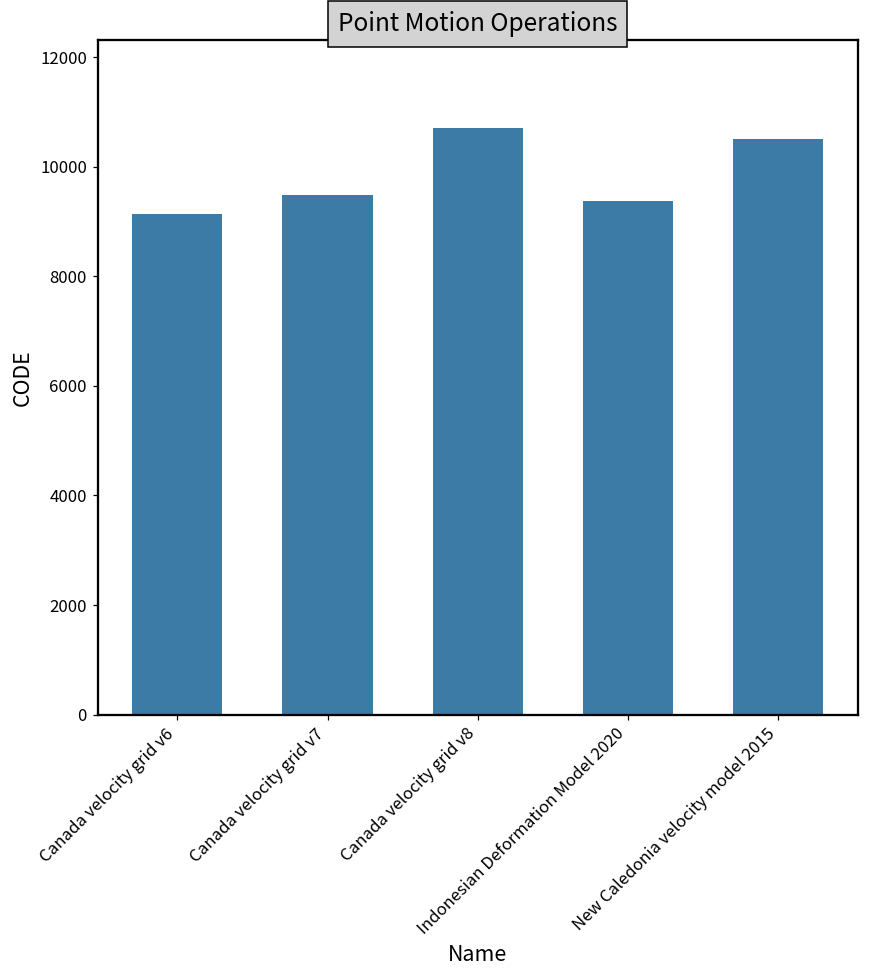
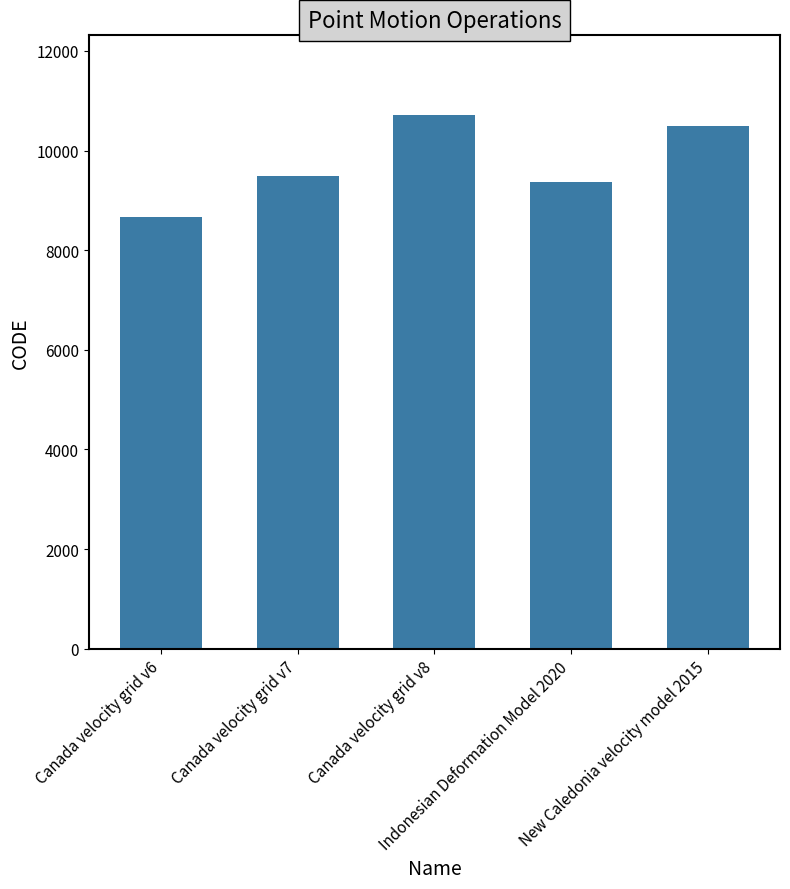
  {
-   "Canada velocity grid v6": 9100,
+   "Canada velocity grid v6": 8700,
    "Canada velocity grid v7": 9500,
    "Canada velocity grid v8": 10700,
    "Indonesian Deformation Model 2020": 9400,
    "New Caledonia velocity model 2015": 10500
  }
